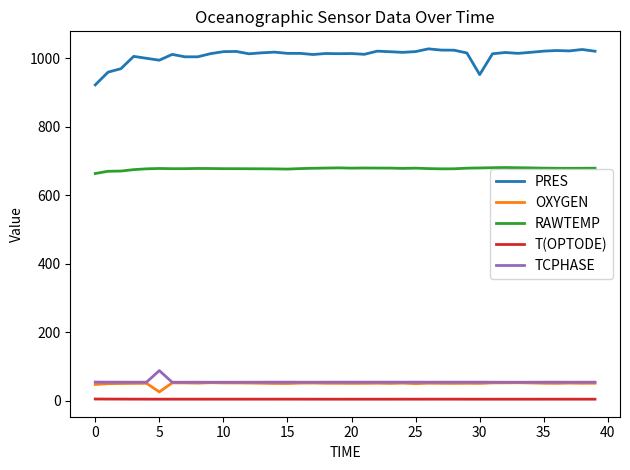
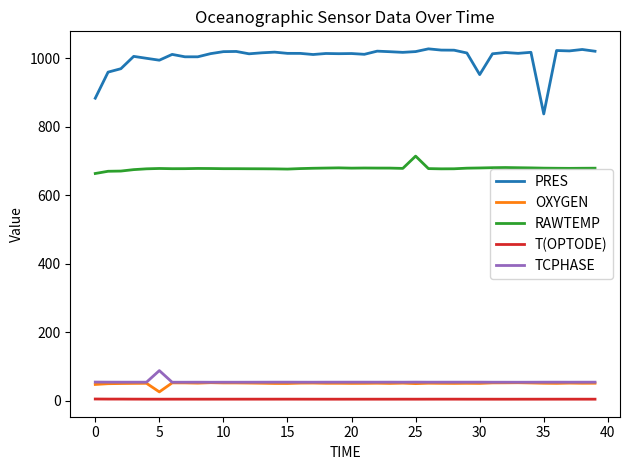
  {
    "PRES": {
-     "0": 920,
+     "0": 880,
      "5": 990,
      "10": 1020,
      "15": 1010,
      "20": 1010,
      "25": 1020,
      "30": 950,
-     "35": 1020
+     "35": 840
    },
    "OXYGEN": {
      "5": 30
    },
    "RAWTEMP": {
      "0": 660,
      "5": 680,
      "10": 680,
      "15": 680,
      "20": 680,
-     "25": 680,
+     "25": 710,
      "30": 680,
      "35": 680
    },
    "T(OPTODE)": {
      "0": 0,
      "5": 0,
      "10": 0,
      "15": 0,
      "20": 0,
      "25": 0,
      "30": 0,
      "35": 0
    },
    "TCPHASE": {
      "5": 90
    }
  }
